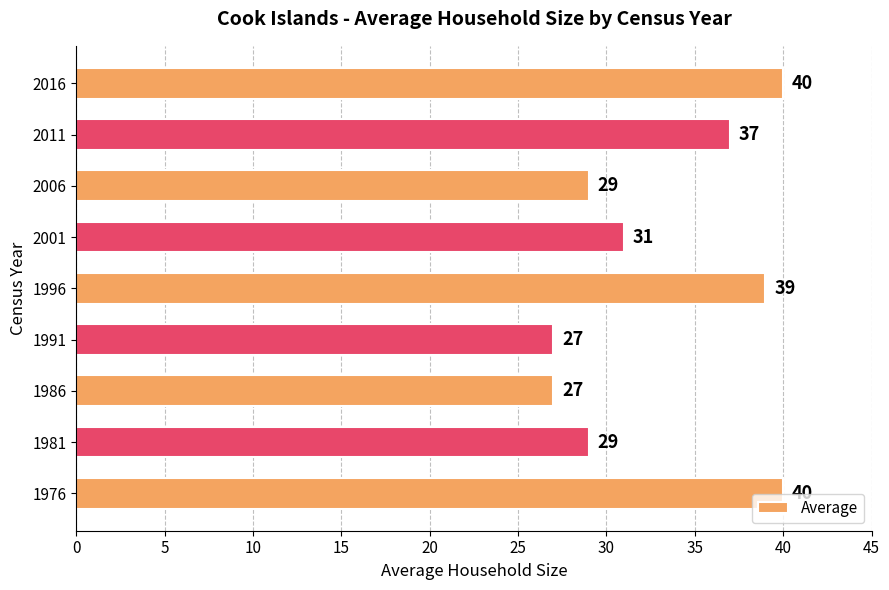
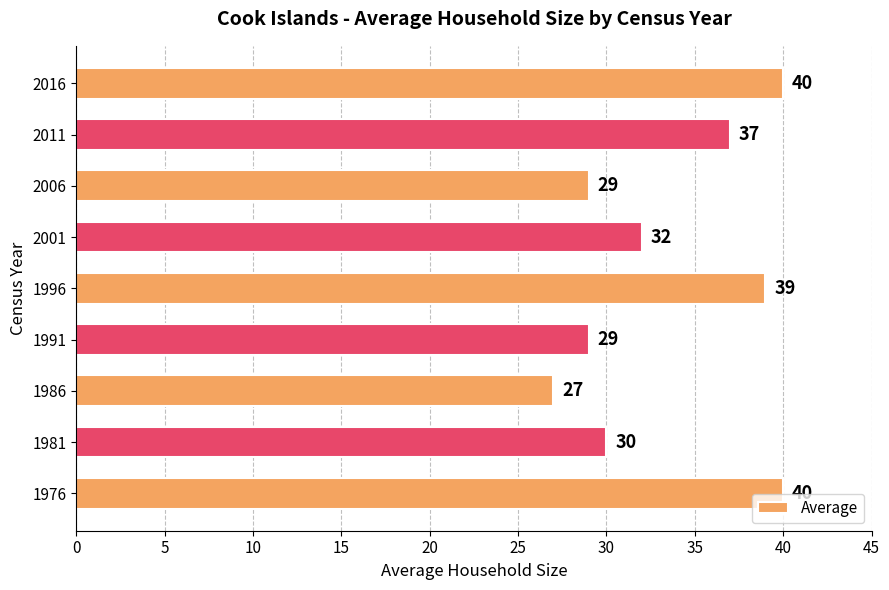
  {
    "2016": 40,
    "2011": 37,
    "2006": 29,
-   "2001": 31,
+   "2001": 32,
    "1996": 39,
-   "1991": 27,
+   "1991": 29,
    "1986": 27,
-   "1981": 29
+   "1981": 30
  }
